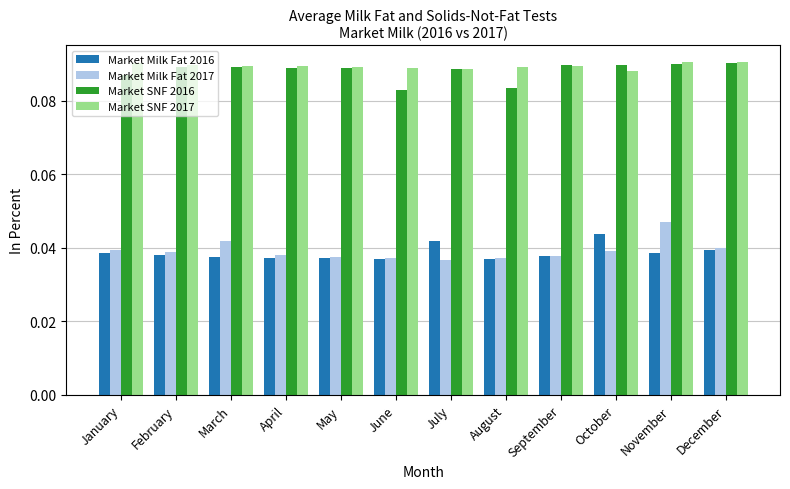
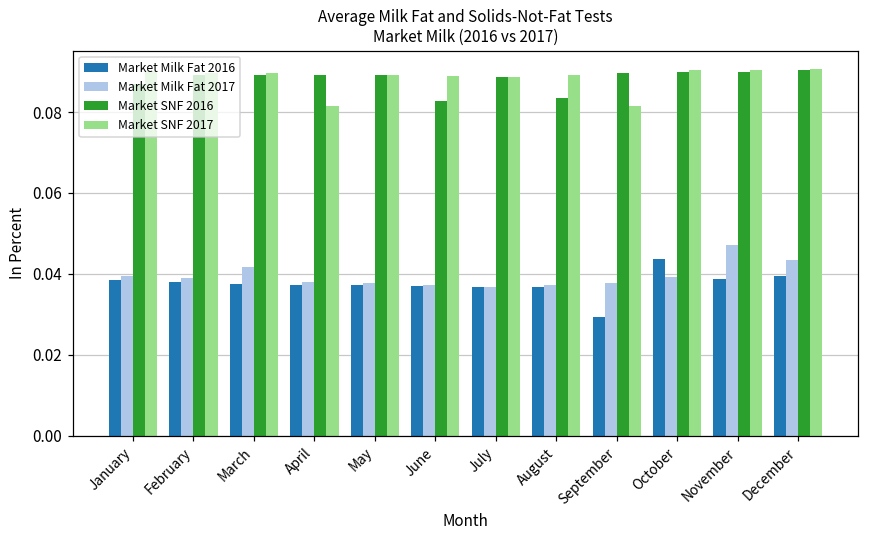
  {
    "Market Milk Fat 2016": {
      "January": 0.039,
      "February": 0.038,
      "March": 0.037,
      "April": 0.037,
      "May": 0.037,
      "June": 0.037,
-     "July": 0.042,
+     "July": 0.037,
      "August": 0.037,
-     "September": 0.038,
+     "September": 0.029,
      "October": 0.044,
      "November": 0.039,
      "December": 0.039
    },
    "Market Milk Fat 2017": {
      "January": 0.040,
      "February": 0.039,
      "March": 0.042,
      "April": 0.038,
      "May": 0.038,
      "June": 0.037,
      "July": 0.037,
      "August": 0.037,
      "September": 0.038,
      "October": 0.039,
      "November": 0.047,
-     "December": 0.040
+     "December": 0.043
    },
    "Market SNF 2016": {
      "March": 0.089,
      "April": 0.089,
      "May": 0.089,
      "June": 0.083,
      "July": 0.089,
      "August": 0.083,
      "September": 0.090,
      "October": 0.090,
      "November": 0.090,
      "December": 0.090
    },
    "Market SNF 2017": {
      "March": 0.090,
-     "April": 0.090,
+     "April": 0.082,
      "May": 0.089,
      "June": 0.089,
      "July": 0.089,
      "August": 0.089,
-     "September": 0.090,
-     "October": 0.088,
+     "September": 0.082,
+     "October": 0.090,
      "November": 0.090,
      "December": 0.091
    }
  }
